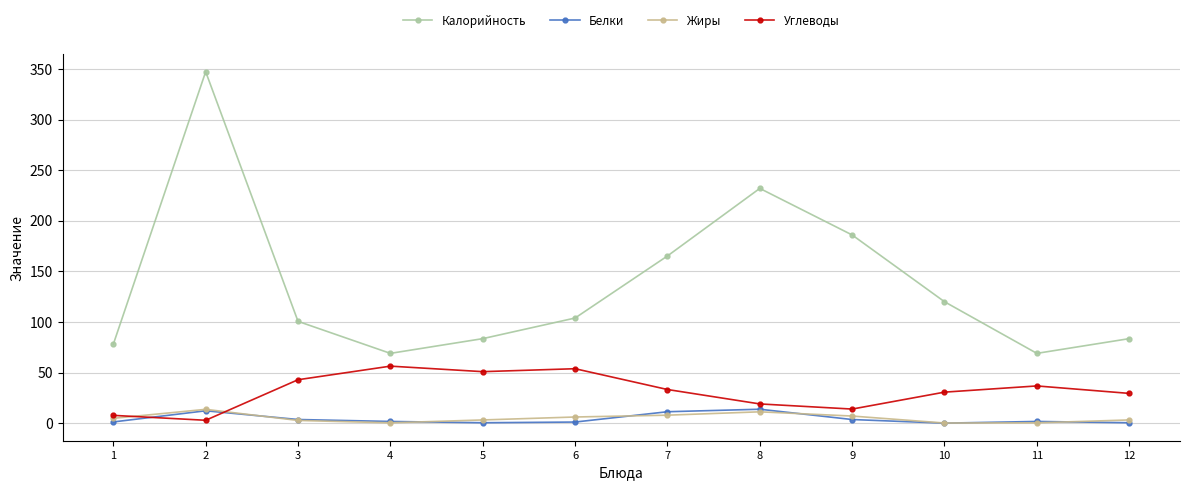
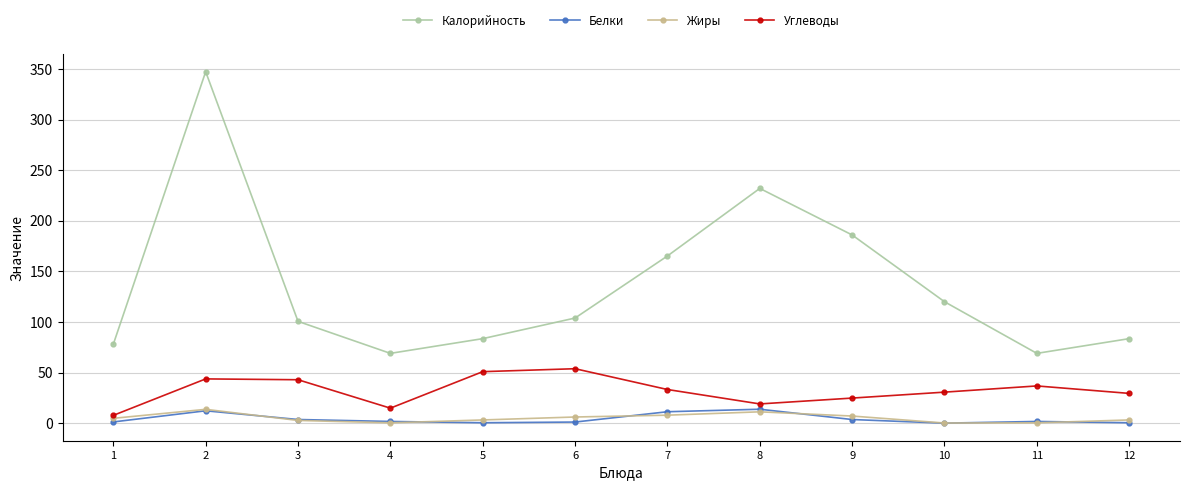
  {
    "Белки": {
      "1": 1,
      "5": 0,
      "6": 1,
      "7": 11,
      "8": 14,
      "9": 4,
      "12": 0
    },
    "Углеводы": {
      "1": 8,
-     "2": 3,
+     "2": 44,
      "3": 43,
-     "4": 56,
+     "4": 15,
      "5": 51,
      "6": 54,
      "7": 33,
      "8": 19,
-     "9": 14,
+     "9": 25,
      "10": 31,
      "11": 37,
      "12": 29
    }
  }
